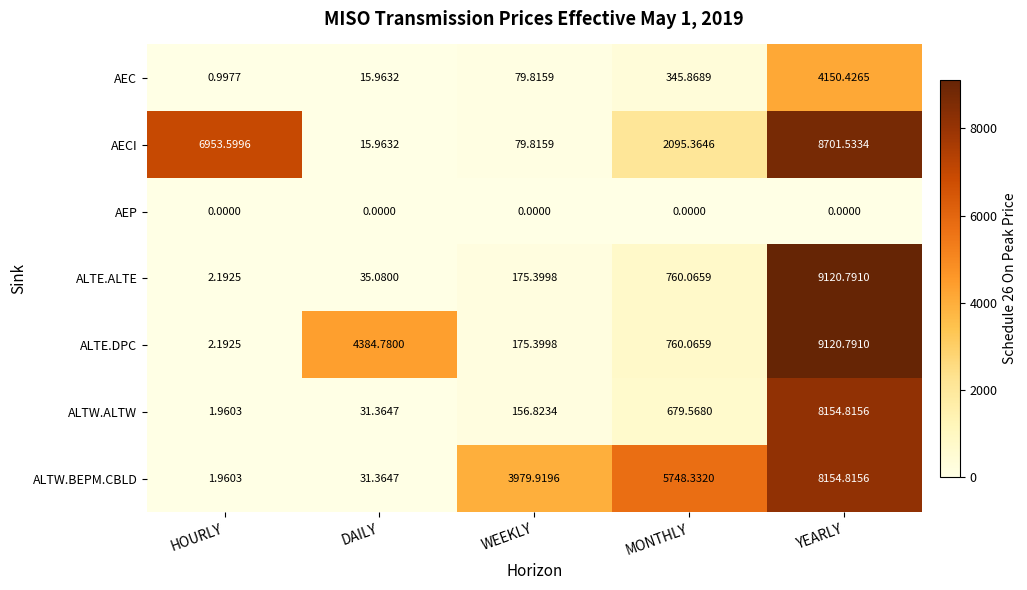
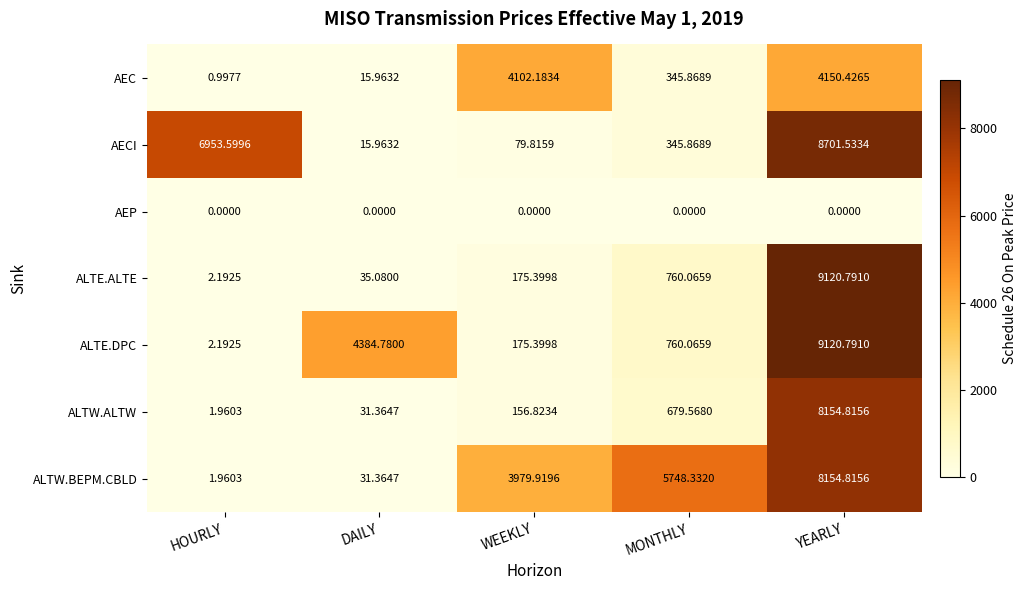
  {
    "AEC": {
      "HOURLY": 0.9977,
      "DAILY": 15.9632,
-     "WEEKLY": 79.8159,
+     "WEEKLY": 4102.1834,
      "MONTHLY": 345.8689,
      "YEARLY": 4150.4265
    },
    "AECI": {
      "HOURLY": 6953.5996,
      "DAILY": 15.9632,
      "WEEKLY": 79.8159,
-     "MONTHLY": 2095.3646,
+     "MONTHLY": 345.8689,
      "YEARLY": 8701.5334
    },
    "AEP": {
      "HOURLY": 0.0000,
      "DAILY": 0.0000,
      "WEEKLY": 0.0000,
      "MONTHLY": 0.0000,
      "YEARLY": 0.0000
    },
    "ALTE.ALTE": {
      "HOURLY": 2.1925,
      "DAILY": 35.0800,
      "WEEKLY": 175.3998,
      "MONTHLY": 760.0659,
      "YEARLY": 9120.7910
    },
    "ALTE.DPC": {
      "HOURLY": 2.1925,
      "DAILY": 4384.7800,
      "WEEKLY": 175.3998,
      "MONTHLY": 760.0659,
      "YEARLY": 9120.7910
    },
    "ALTW.ALTW": {
      "HOURLY": 1.9603,
      "DAILY": 31.3647,
      "WEEKLY": 156.8234,
      "MONTHLY": 679.5680,
      "YEARLY": 8154.8156
    },
    "ALTW.BEPM.CBLD": {
      "HOURLY": 1.9603,
      "DAILY": 31.3647,
      "WEEKLY": 3979.9196,
      "MONTHLY": 5748.3320,
      "YEARLY": 8154.8156
    }
  }
